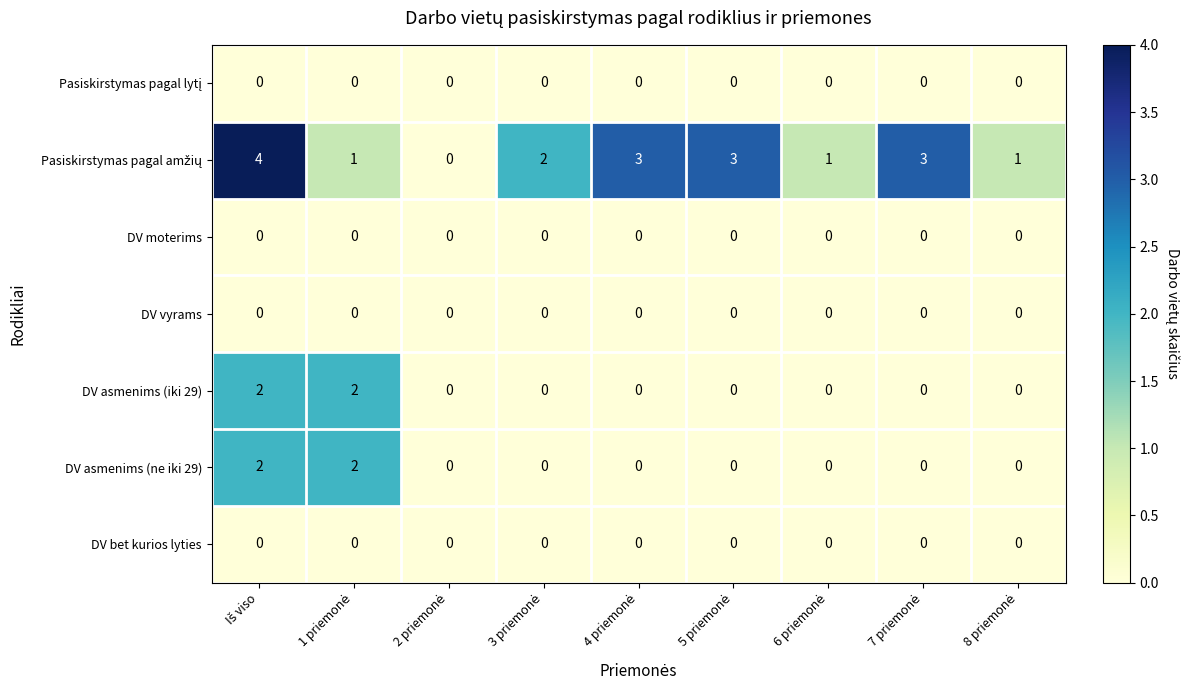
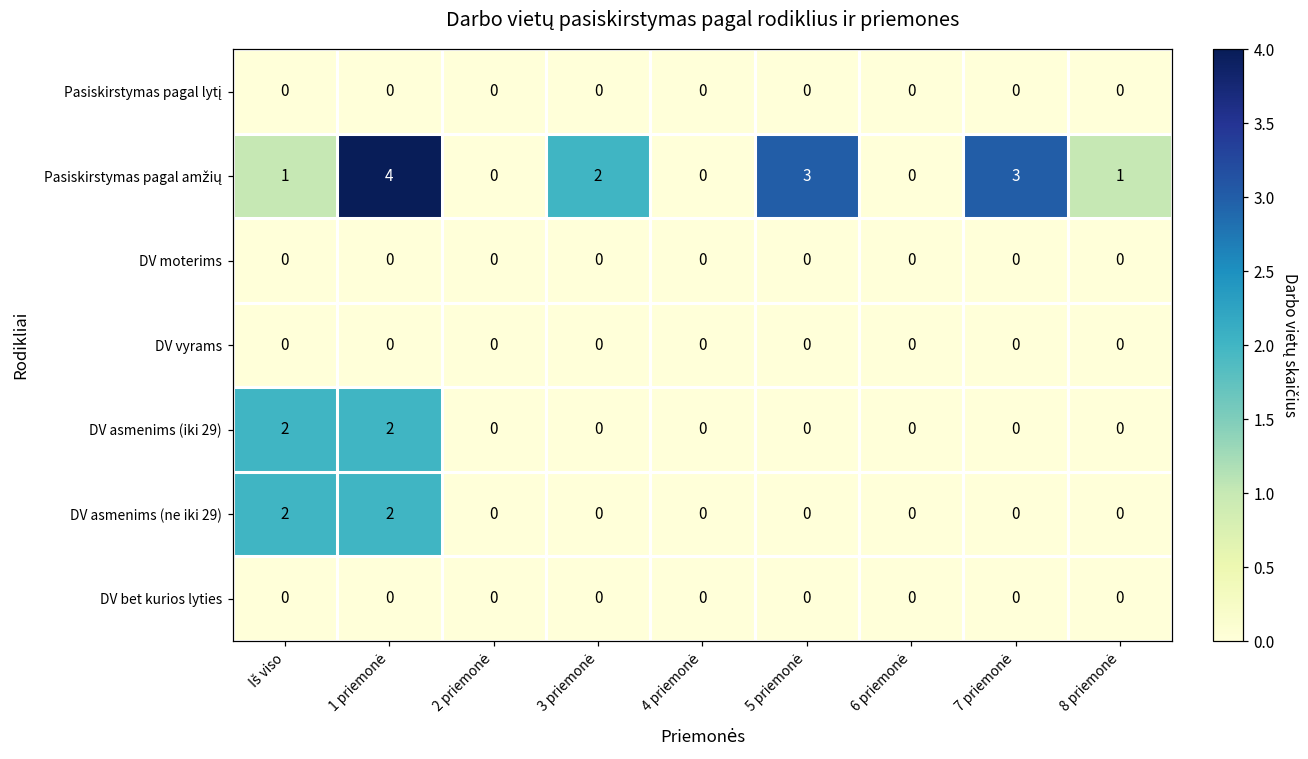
  {
    "Pasiskirstymas pagal lytį": {
      "Iš viso": 0,
      "1 priemonė": 0,
      "2 priemonė": 0,
      "3 priemonė": 0,
      "4 priemonė": 0,
      "5 priemonė": 0,
      "6 priemonė": 0,
      "7 priemonė": 0,
      "8 priemonė": 0
    },
    "Pasiskirstymas pagal amžių": {
-     "Iš viso": 4,
-     "1 priemonė": 1,
+     "Iš viso": 1,
+     "1 priemonė": 4,
      "2 priemonė": 0,
      "3 priemonė": 2,
-     "4 priemonė": 3,
+     "4 priemonė": 0,
      "5 priemonė": 3,
-     "6 priemonė": 1,
+     "6 priemonė": 0,
      "7 priemonė": 3,
      "8 priemonė": 1
    },
    "DV moterims": {
      "Iš viso": 0,
      "1 priemonė": 0,
      "2 priemonė": 0,
      "3 priemonė": 0,
      "4 priemonė": 0,
      "5 priemonė": 0,
      "6 priemonė": 0,
      "7 priemonė": 0,
      "8 priemonė": 0
    },
    "DV vyrams": {
      "Iš viso": 0,
      "1 priemonė": 0,
      "2 priemonė": 0,
      "3 priemonė": 0,
      "4 priemonė": 0,
      "5 priemonė": 0,
      "6 priemonė": 0,
      "7 priemonė": 0,
      "8 priemonė": 0
    },
    "DV asmenims (iki 29)": {
      "Iš viso": 2,
      "1 priemonė": 2,
      "2 priemonė": 0,
      "3 priemonė": 0,
      "4 priemonė": 0,
      "5 priemonė": 0,
      "6 priemonė": 0,
      "7 priemonė": 0,
      "8 priemonė": 0
    },
    "DV asmenims (ne iki 29)": {
      "Iš viso": 2,
      "1 priemonė": 2,
      "2 priemonė": 0,
      "3 priemonė": 0,
      "4 priemonė": 0,
      "5 priemonė": 0,
      "6 priemonė": 0,
      "7 priemonė": 0,
      "8 priemonė": 0
    },
    "DV bet kurios lyties": {
      "Iš viso": 0,
      "1 priemonė": 0,
      "2 priemonė": 0,
      "3 priemonė": 0,
      "4 priemonė": 0,
      "5 priemonė": 0,
      "6 priemonė": 0,
      "7 priemonė": 0,
      "8 priemonė": 0
    }
  }
